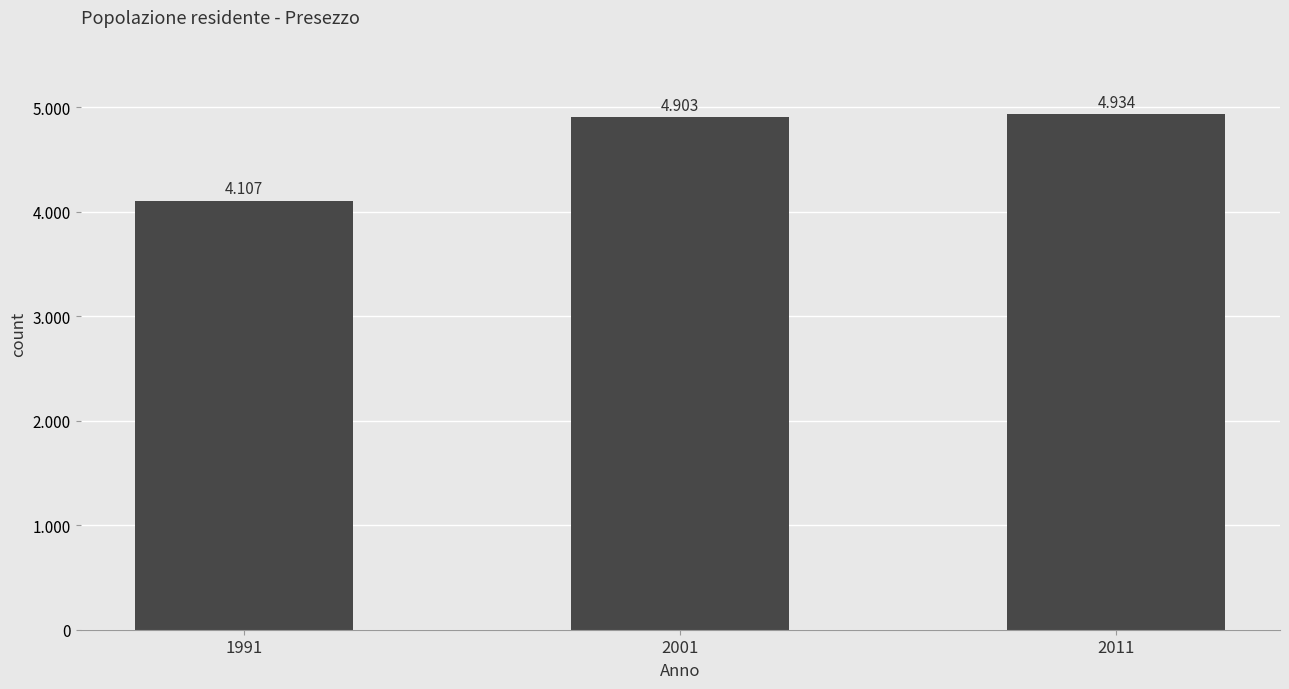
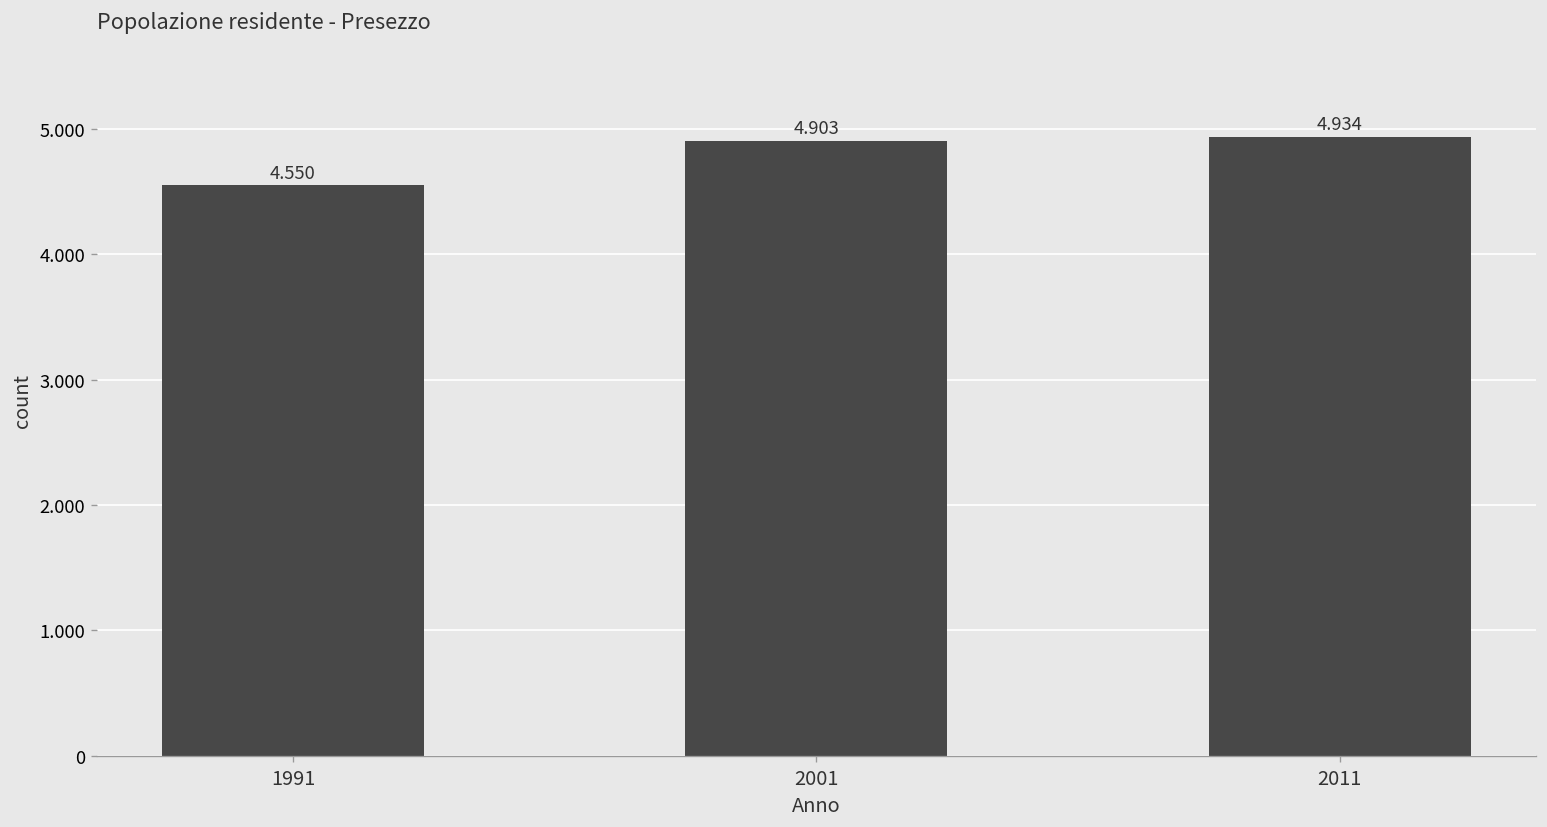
  {
-   "1991": 4.107
+   "1991": 4.550
  }
